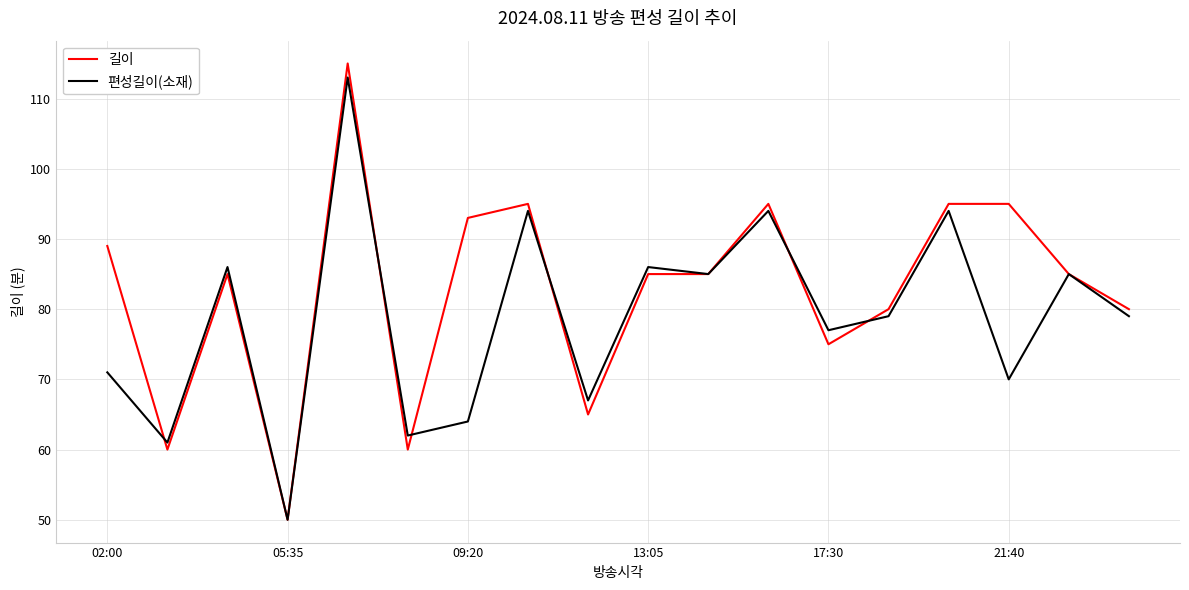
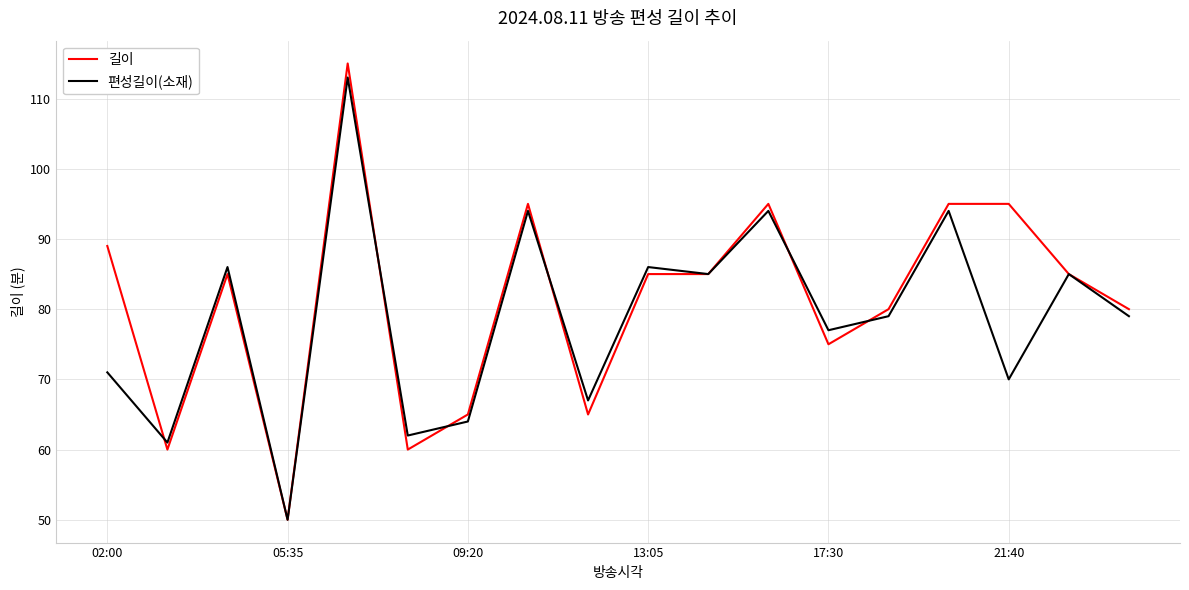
  {
    "길이": {
      "02:00": 89,
-     "09:20": 93,
+     "09:20": 65,
      "13:05": 85,
      "17:30": 75,
      "21:40": 95
    },
    "편성길이(소재)": {
      "02:00": 71,
      "09:20": 64,
      "13:05": 86,
      "17:30": 77,
      "21:40": 70
    }
  }
